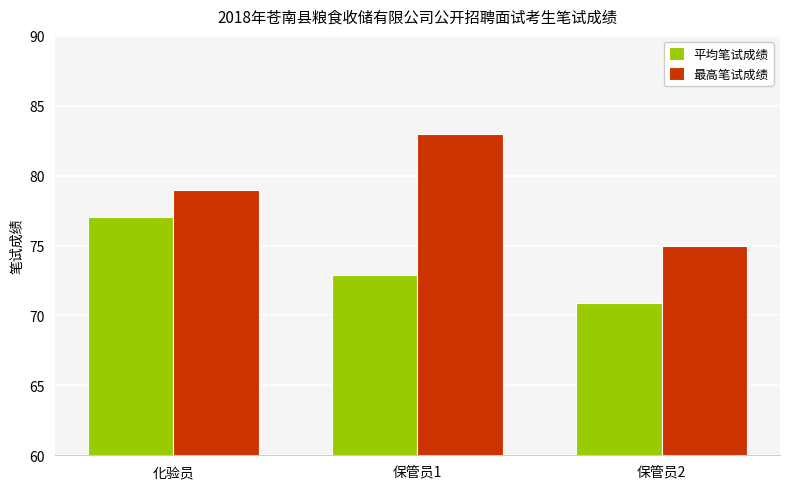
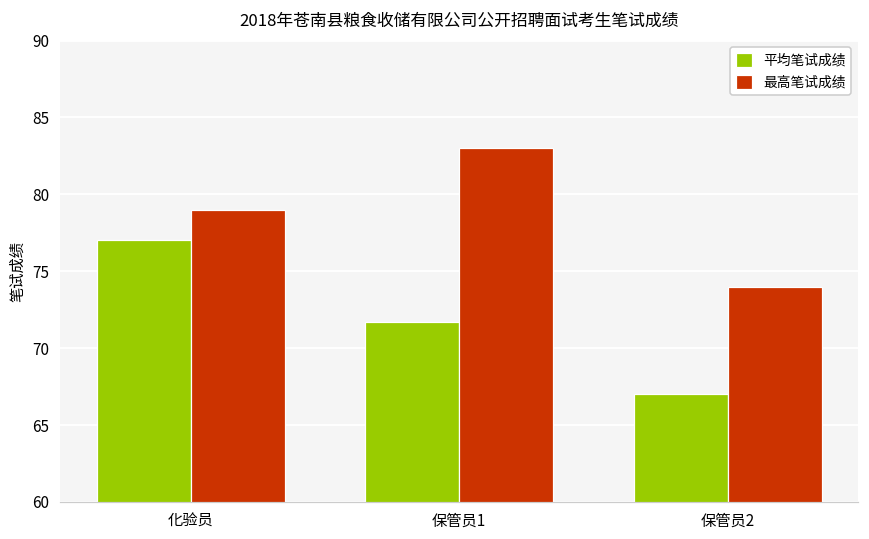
  {
    "平均笔试成绩": {
      "化验员": 77.0,
-     "保管员1": 72.9,
-     "保管员2": 70.9
+     "保管员1": 71.7,
+     "保管员2": 67.0
    },
    "最高笔试成绩": {
      "化验员": 79,
      "保管员1": 83,
-     "保管员2": 75
+     "保管员2": 74
    }
  }
